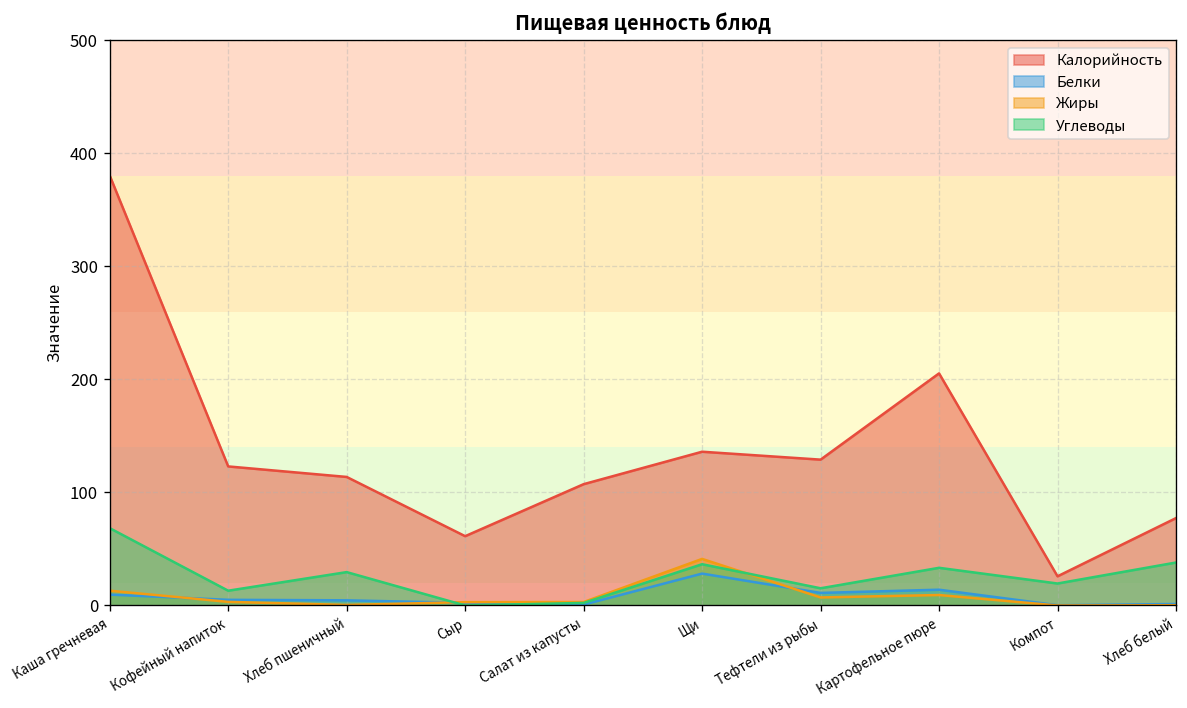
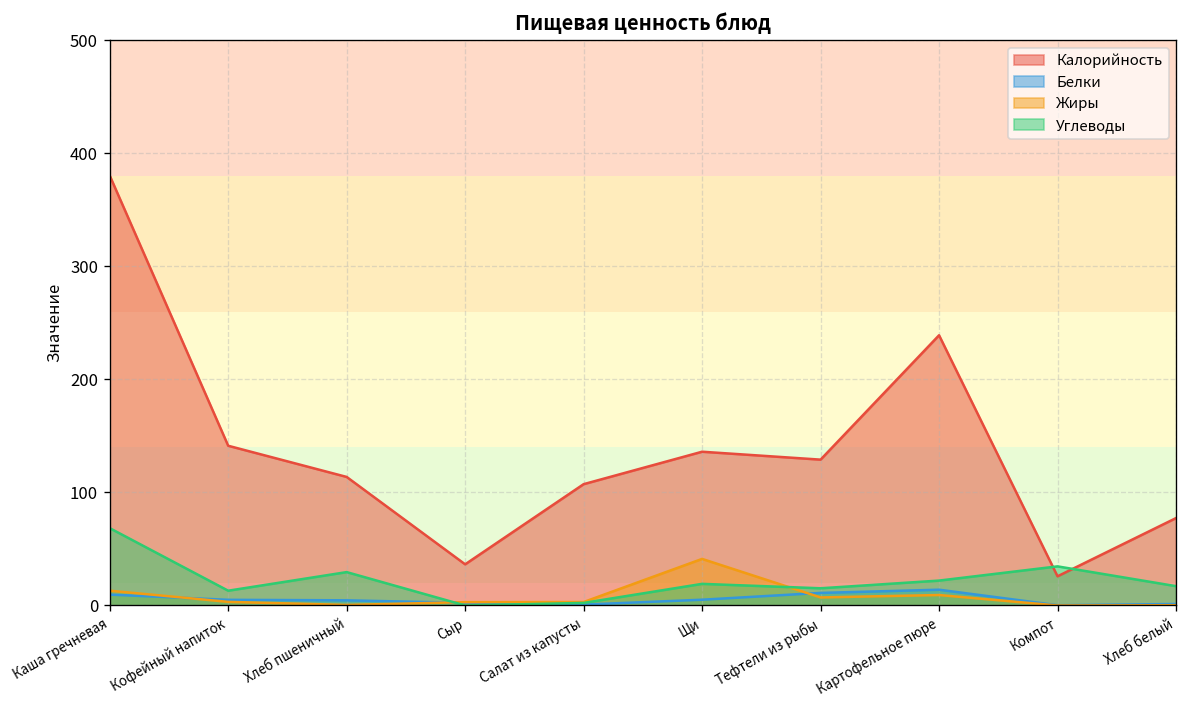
  {
    "Калорийность": {
      "Каша гречневая": 380,
-     "Кофейный напиток": 120,
+     "Кофейный напиток": 140,
      "Хлеб пшеничный": 110,
-     "Сыр": 60,
+     "Сыр": 40,
      "Салат из капусты": 110,
      "Щи": 140,
      "Тефтели из рыбы": 130,
-     "Картофельное пюре": 210,
+     "Картофельное пюре": 240,
      "Компот": 30,
      "Хлеб белый": 80
    },
    "Белки": {
      "Каша гречневая": 10,
      "Хлеб пшеничный": 0,
-     "Щи": 30,
+     "Щи": 10,
      "Тефтели из рыбы": 10,
      "Картофельное пюре": 10
    },
    "Жиры": {
      "Каша гречневая": 10,
      "Хлеб пшеничный": 0,
      "Щи": 40,
      "Тефтели из рыбы": 10,
      "Картофельное пюре": 10
    },
    "Углеводы": {
      "Каша гречневая": 70,
      "Кофейный напиток": 10,
      "Хлеб пшеничный": 30,
-     "Щи": 40,
+     "Щи": 20,
      "Тефтели из рыбы": 20,
-     "Картофельное пюре": 30,
-     "Компот": 20,
-     "Хлеб белый": 40
+     "Картофельное пюре": 20,
+     "Компот": 30,
+     "Хлеб белый": 20
    }
  }
